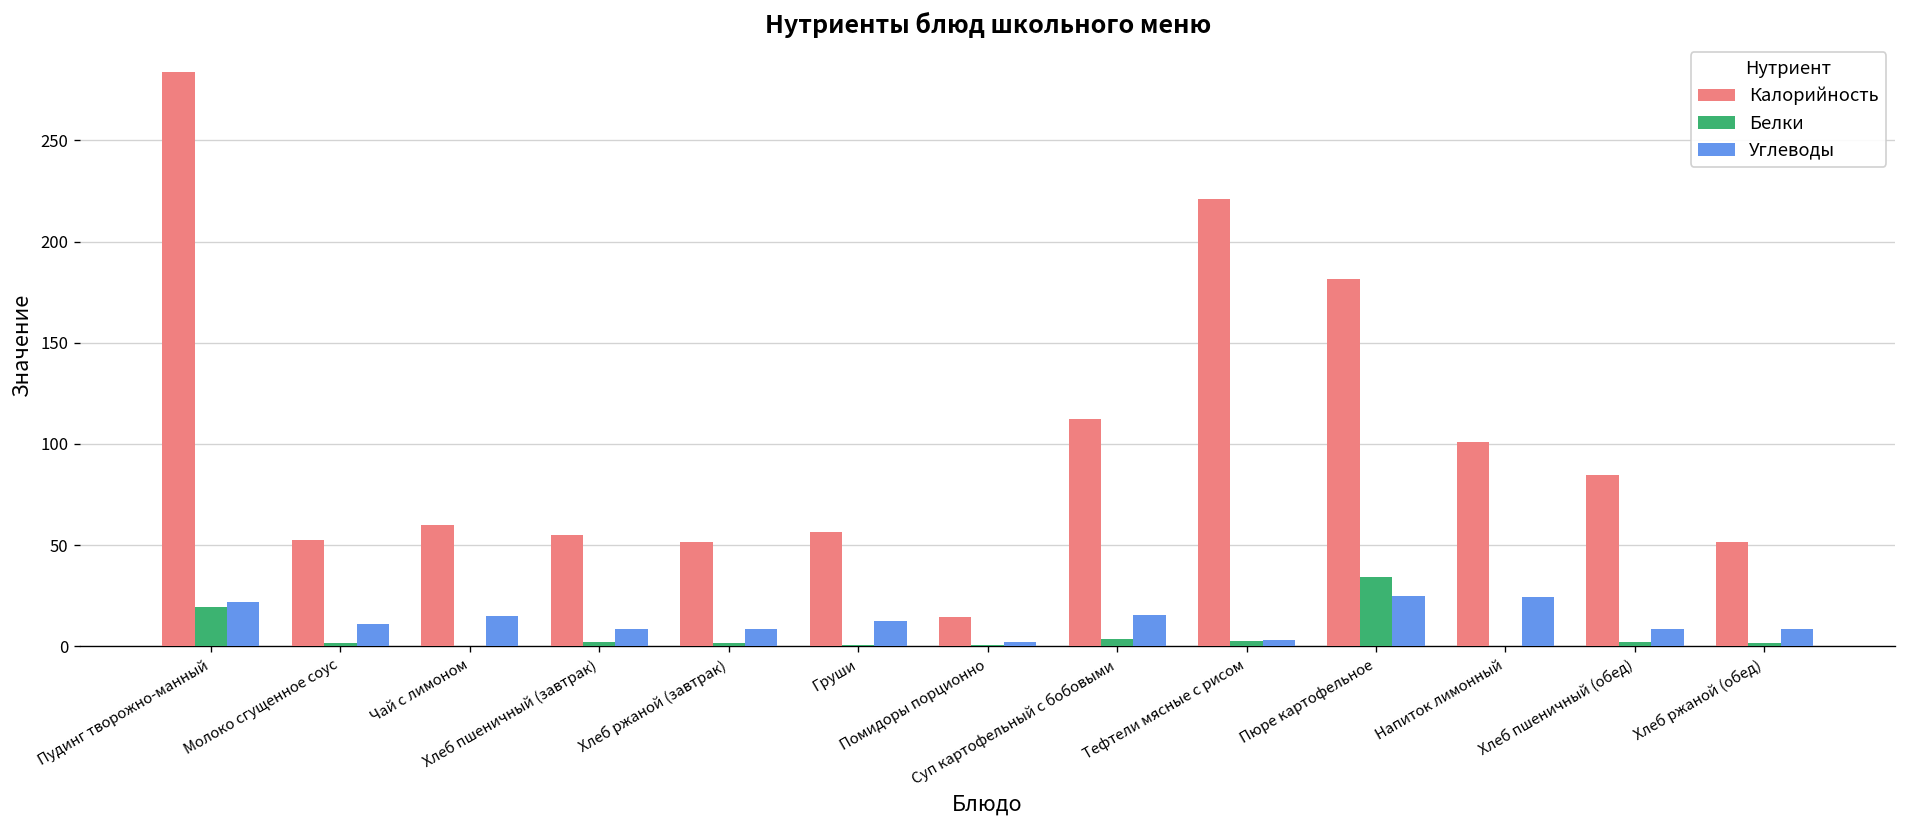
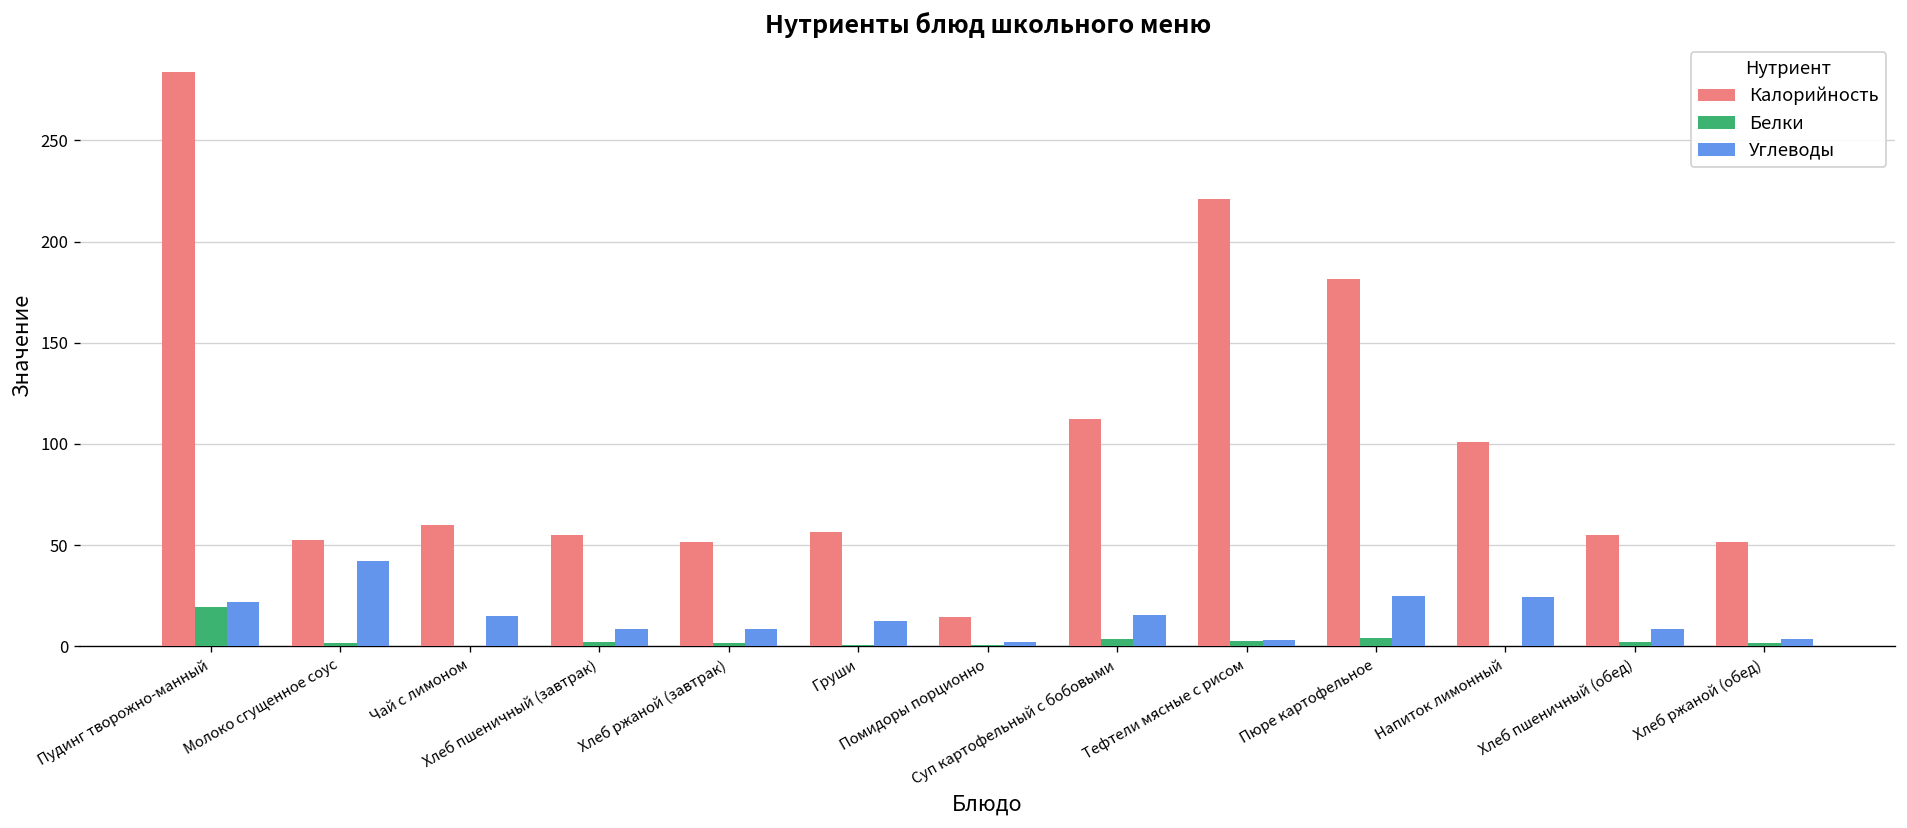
  {
    "Калорийность": {
      "Пудинг творожно-манный": 284,
      "Молоко сгущенное соус": 52,
      "Чай с лимоном": 60,
      "Хлеб пшеничный (завтрак)": 55,
      "Хлеб ржаной (завтрак)": 52,
      "Груши": 56,
      "Помидоры порционно": 14,
      "Суп картофельный с бобовыми": 112,
      "Тефтели мясные с рисом": 221,
      "Пюре картофельное": 182,
      "Напиток лимонный": 101,
-     "Хлеб пшеничный (обед)": 85,
+     "Хлеб пшеничный (обед)": 55,
      "Хлеб ржаной (обед)": 52
    },
    "Белки": {
      "Пудинг творожно-манный": 20,
      "Хлеб пшеничный (завтрак)": 2,
      "Хлеб ржаной (завтрак)": 2,
      "Суп картофельный с бобовыми": 4,
      "Тефтели мясные с рисом": 3,
-     "Пюре картофельное": 34,
+     "Пюре картофельное": 4,
      "Хлеб пшеничный (обед)": 2,
      "Хлеб ржаной (обед)": 2
    },
    "Углеводы": {
      "Пудинг творожно-манный": 22,
-     "Молоко сгущенное соус": 11,
+     "Молоко сгущенное соус": 42,
      "Чай с лимоном": 15,
      "Хлеб пшеничный (завтрак)": 9,
      "Хлеб ржаной (завтрак)": 9,
      "Груши": 12,
      "Помидоры порционно": 2,
      "Суп картофельный с бобовыми": 15,
      "Тефтели мясные с рисом": 3,
      "Пюре картофельное": 25,
      "Напиток лимонный": 24,
      "Хлеб пшеничный (обед)": 9,
-     "Хлеб ржаной (обед)": 9
+     "Хлеб ржаной (обед)": 4
    }
  }
